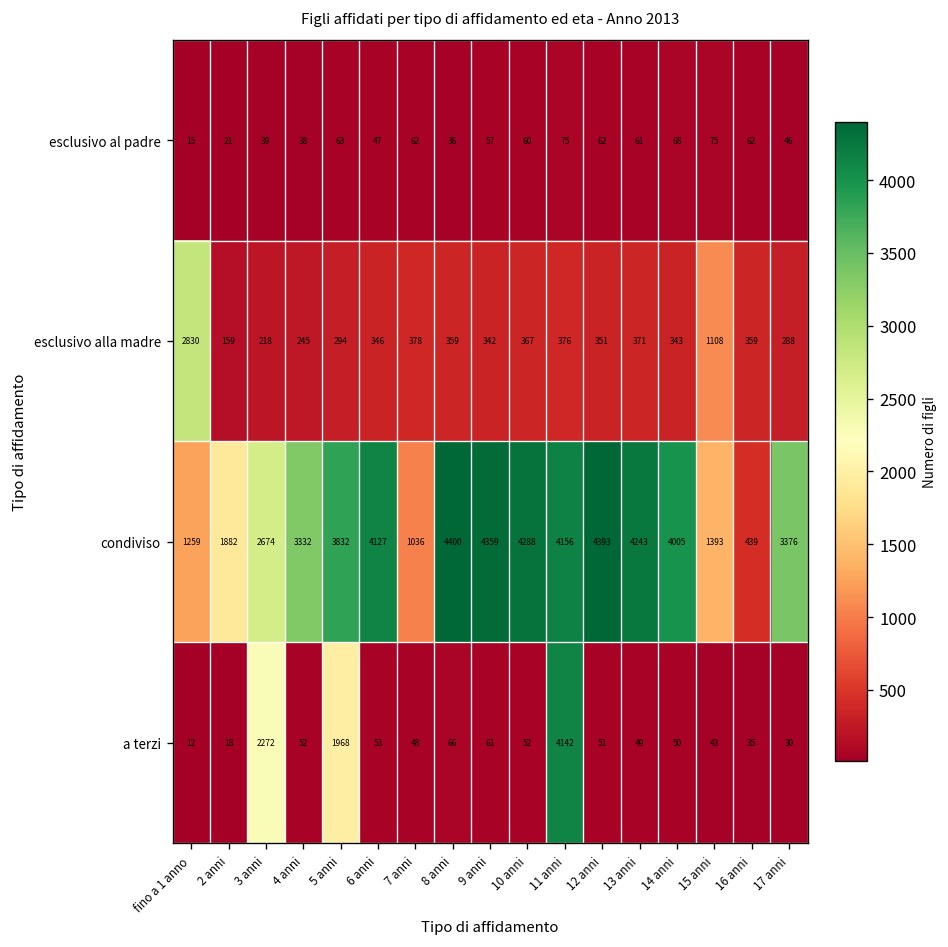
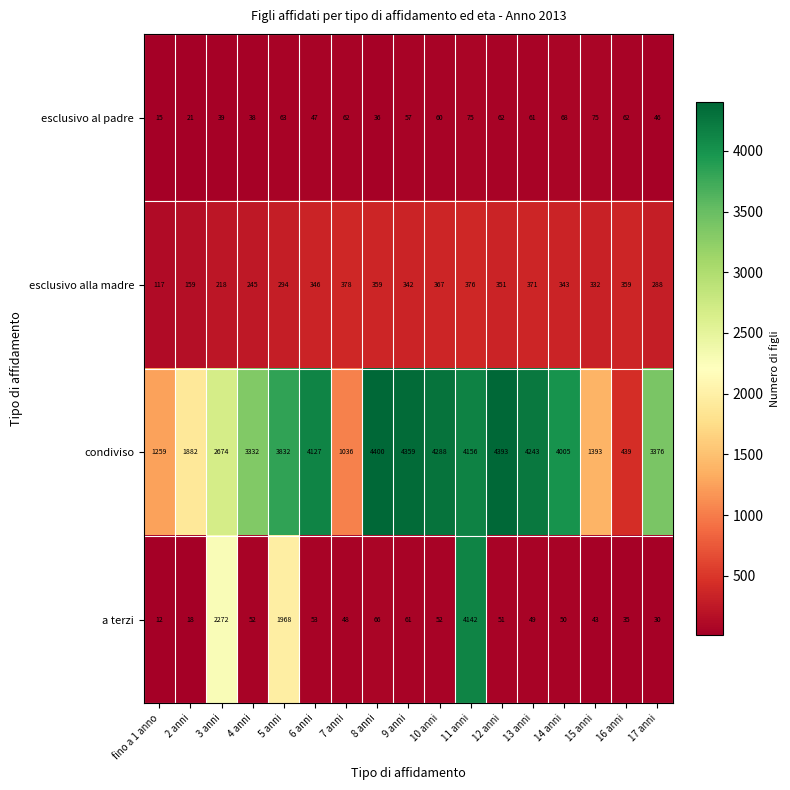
  {
    "esclusivo al padre": {
      "fino a 1 anno": 15,
      "2 anni": 21,
      "3 anni": 39,
      "4 anni": 38,
      "5 anni": 63,
      "6 anni": 47,
      "7 anni": 62,
      "8 anni": 36,
      "9 anni": 57,
      "10 anni": 60,
      "11 anni": 75,
      "12 anni": 62,
      "13 anni": 61,
      "14 anni": 68,
      "15 anni": 75,
      "16 anni": 62,
      "17 anni": 46
    },
    "esclusivo alla madre": {
-     "fino a 1 anno": 2830,
+     "fino a 1 anno": 117,
      "2 anni": 159,
      "3 anni": 218,
      "4 anni": 245,
      "5 anni": 294,
      "6 anni": 346,
      "7 anni": 378,
      "8 anni": 359,
      "9 anni": 342,
      "10 anni": 367,
      "11 anni": 376,
      "12 anni": 351,
      "13 anni": 371,
      "14 anni": 343,
-     "15 anni": 1108,
+     "15 anni": 332,
      "16 anni": 359,
      "17 anni": 288
    },
    "condiviso": {
      "fino a 1 anno": 1259,
      "2 anni": 1882,
      "3 anni": 2674,
      "4 anni": 3332,
      "5 anni": 3832,
      "6 anni": 4127,
      "7 anni": 1036,
      "8 anni": 4400,
      "9 anni": 4359,
      "10 anni": 4288,
      "11 anni": 4156,
      "12 anni": 4393,
      "13 anni": 4243,
      "14 anni": 4005,
      "15 anni": 1393,
      "16 anni": 439,
      "17 anni": 3376
    },
    "a terzi": {
      "fino a 1 anno": 12,
      "2 anni": 18,
      "3 anni": 2272,
      "4 anni": 52,
      "5 anni": 1968,
      "6 anni": 53,
      "7 anni": 48,
      "8 anni": 66,
      "9 anni": 61,
      "10 anni": 52,
      "11 anni": 4142,
      "12 anni": 51,
      "13 anni": 49,
      "14 anni": 50,
      "15 anni": 43,
      "16 anni": 35,
      "17 anni": 30
    }
  }
